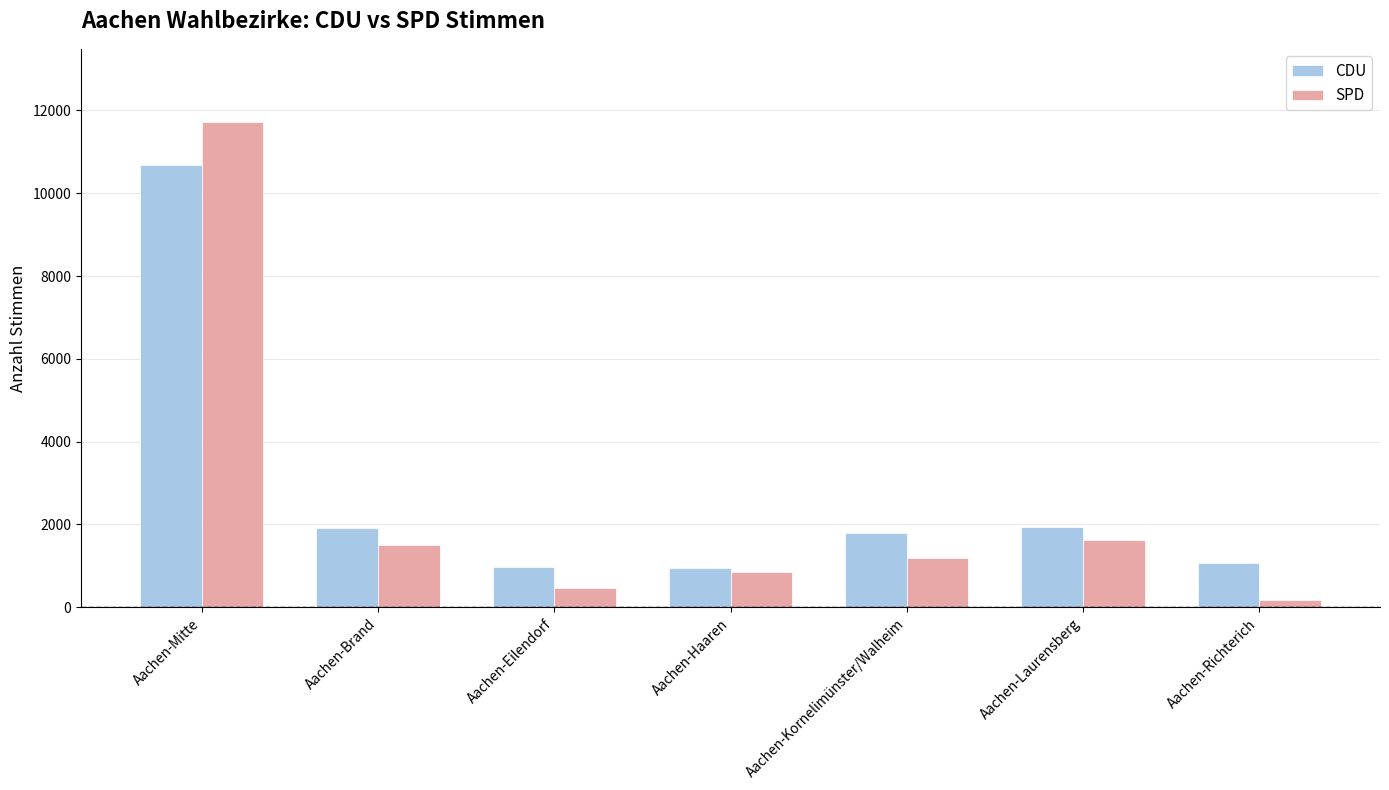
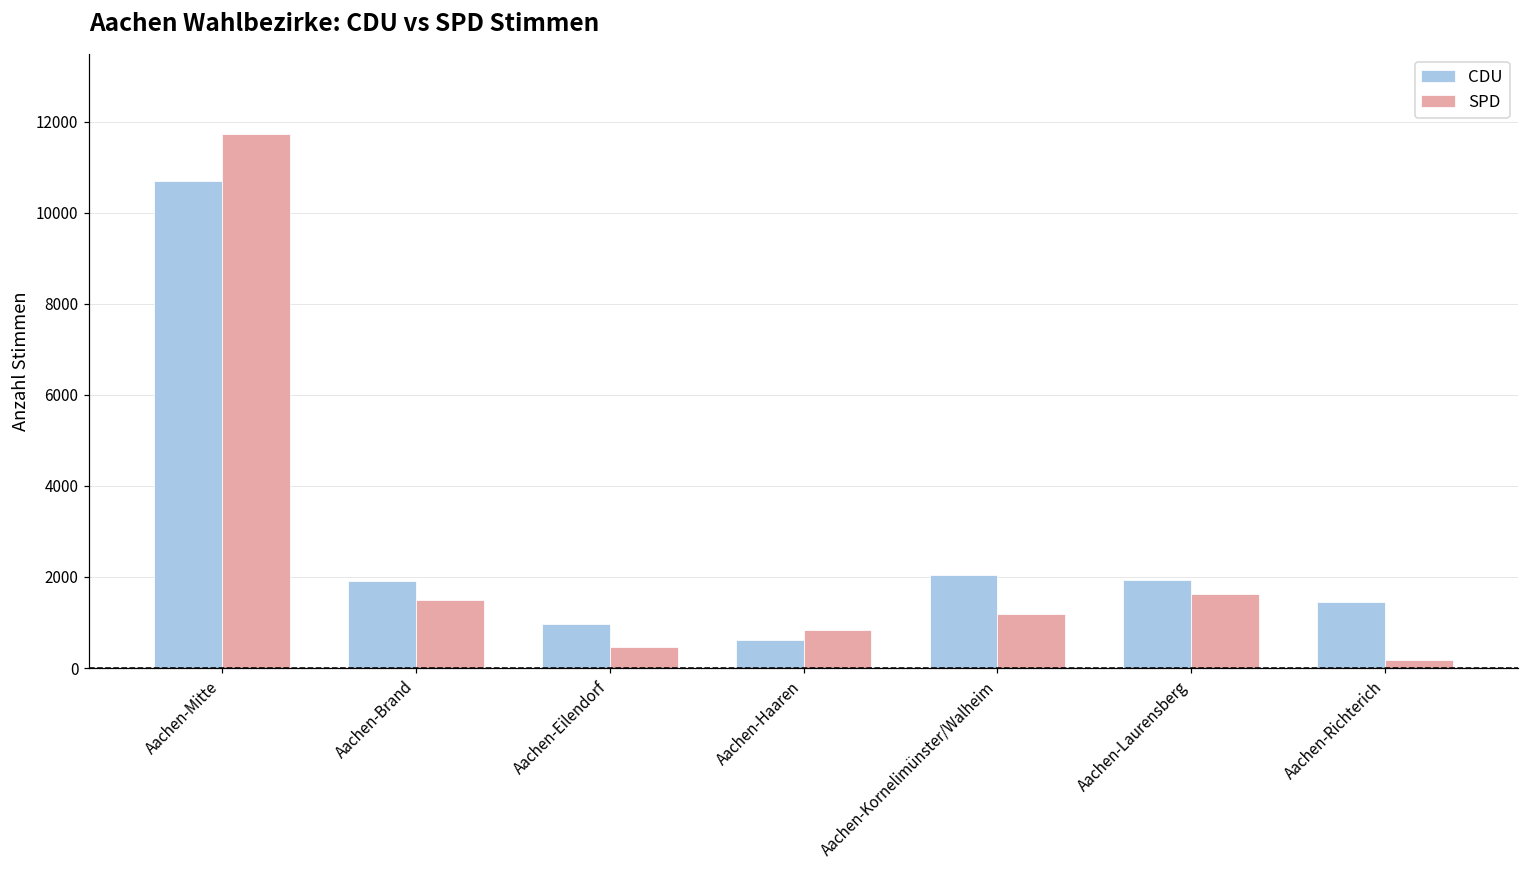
  {
    "CDU": {
      "Aachen-Mitte": 10700,
      "Aachen-Brand": 1900,
      "Aachen-Eilendorf": 1000,
-     "Aachen-Haaren": 1000,
-     "Aachen-Kornelimünster/Walheim": 1800,
+     "Aachen-Haaren": 600,
+     "Aachen-Kornelimünster/Walheim": 2000,
      "Aachen-Laurensberg": 1900,
-     "Aachen-Richterich": 1100
+     "Aachen-Richterich": 1400
    },
    "SPD": {
      "Aachen-Mitte": 11700,
      "Aachen-Brand": 1500,
      "Aachen-Eilendorf": 500,
      "Aachen-Haaren": 800,
      "Aachen-Kornelimünster/Walheim": 1200,
      "Aachen-Laurensberg": 1600,
      "Aachen-Richterich": 200
    }
  }
